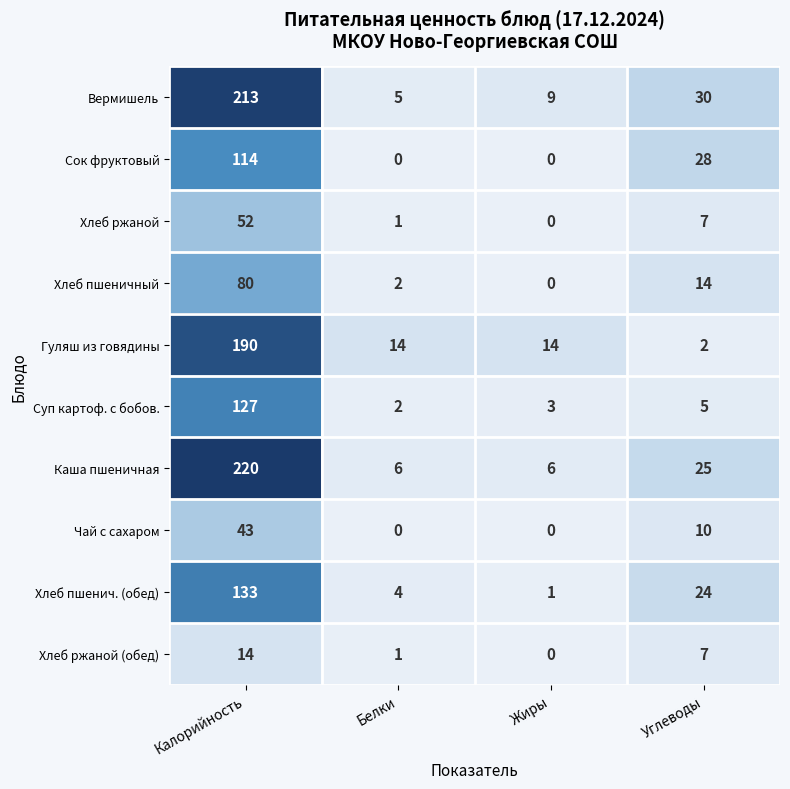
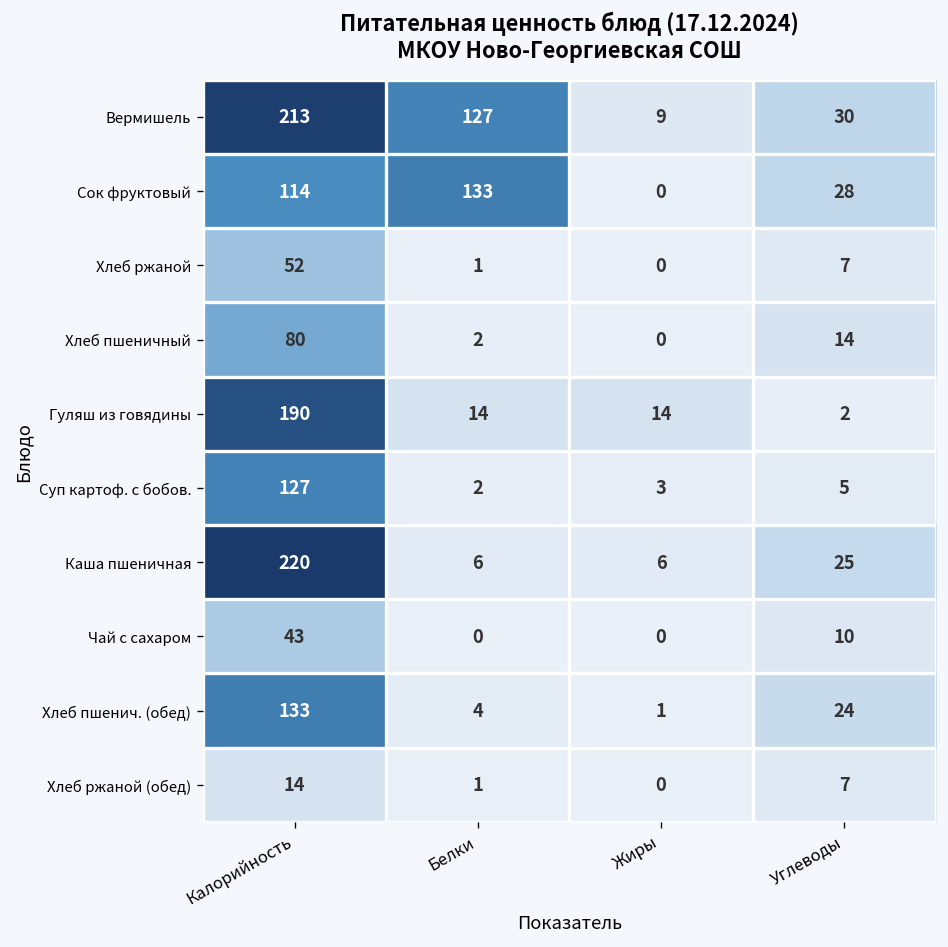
  {
    "Вермишель": {
      "Калорийность": 213,
-     "Белки": 5,
+     "Белки": 127,
      "Жиры": 9,
      "Углеводы": 30
    },
    "Сок фруктовый": {
      "Калорийность": 114,
-     "Белки": 0,
+     "Белки": 133,
      "Жиры": 0,
      "Углеводы": 28
    },
    "Хлеб ржаной": {
      "Калорийность": 52,
      "Белки": 1,
      "Жиры": 0,
      "Углеводы": 7
    },
    "Хлеб пшеничный": {
      "Калорийность": 80,
      "Белки": 2,
      "Жиры": 0,
      "Углеводы": 14
    },
    "Гуляш из говядины": {
      "Калорийность": 190,
      "Белки": 14,
      "Жиры": 14,
      "Углеводы": 2
    },
    "Суп картоф. с бобов.": {
      "Калорийность": 127,
      "Белки": 2,
      "Жиры": 3,
      "Углеводы": 5
    },
    "Каша пшеничная": {
      "Калорийность": 220,
      "Белки": 6,
      "Жиры": 6,
      "Углеводы": 25
    },
    "Чай с сахаром": {
      "Калорийность": 43,
      "Белки": 0,
      "Жиры": 0,
      "Углеводы": 10
    },
    "Хлеб пшенич. (обед)": {
      "Калорийность": 133,
      "Белки": 4,
      "Жиры": 1,
      "Углеводы": 24
    },
    "Хлеб ржаной (обед)": {
      "Калорийность": 14,
      "Белки": 1,
      "Жиры": 0,
      "Углеводы": 7
    }
  }
